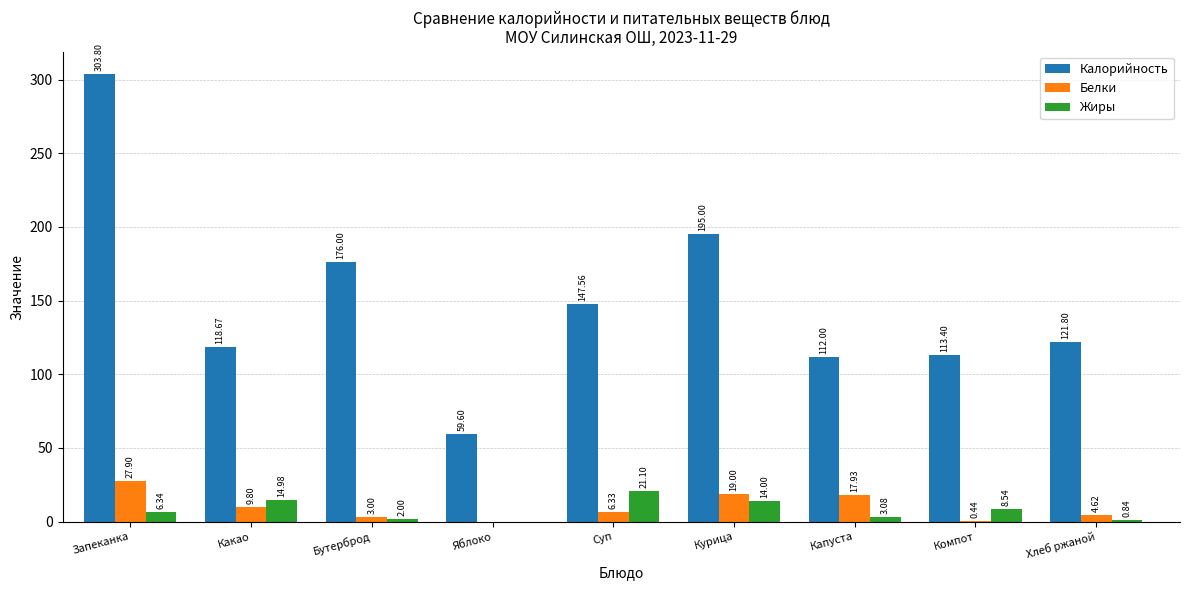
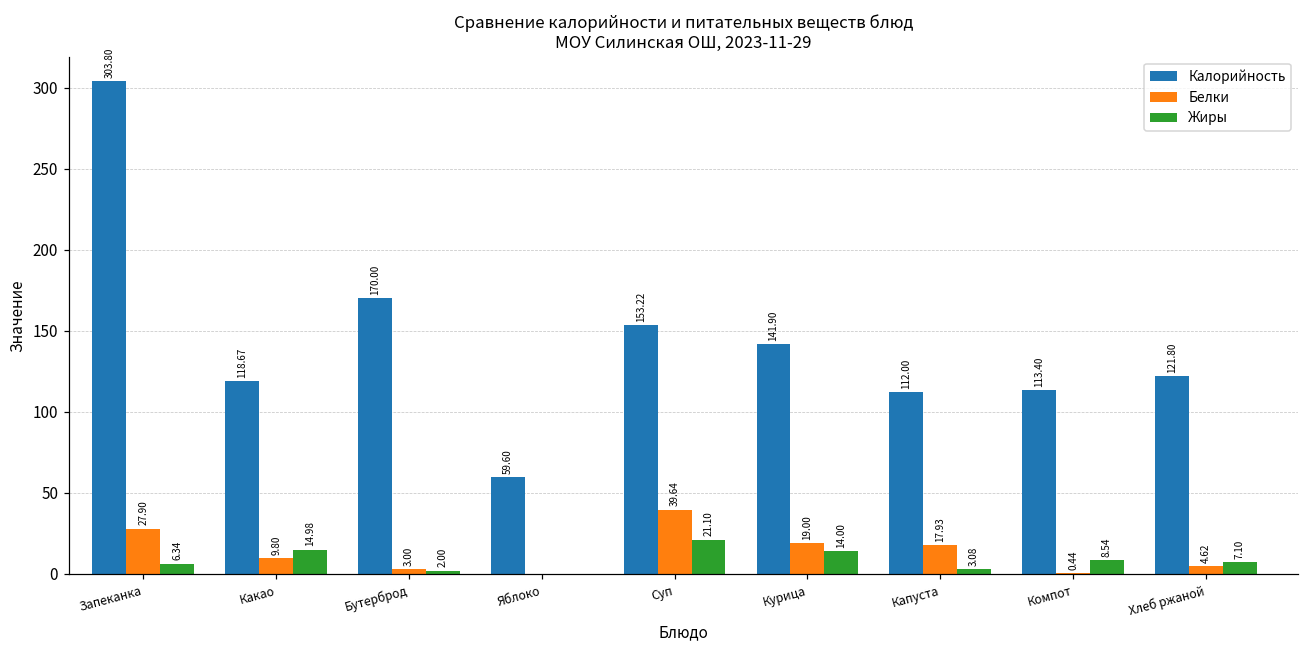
  {
    "Калорийность": {
      "Запеканка": 303.80,
      "Какао": 118.67,
-     "Бутерброд": 176.00,
+     "Бутерброд": 170.00,
      "Яблоко": 59.60,
-     "Суп": 147.56,
-     "Курица": 195.00,
+     "Суп": 153.22,
+     "Курица": 141.90,
      "Капуста": 112.00,
      "Компот": 113.40,
      "Хлеб ржаной": 121.80
    },
    "Белки": {
      "Запеканка": 27.90,
      "Какао": 9.80,
      "Бутерброд": 3.00,
-     "Суп": 6.33,
+     "Суп": 39.64,
      "Курица": 19.00,
      "Капуста": 17.93,
      "Компот": 0.44,
      "Хлеб ржаной": 4.62
    },
    "Жиры": {
      "Запеканка": 6.34,
      "Какао": 14.98,
      "Бутерброд": 2.00,
      "Суп": 21.10,
      "Курица": 14.00,
      "Капуста": 3.08,
      "Компот": 8.54,
-     "Хлеб ржаной": 0.84
+     "Хлеб ржаной": 7.10
    }
  }
